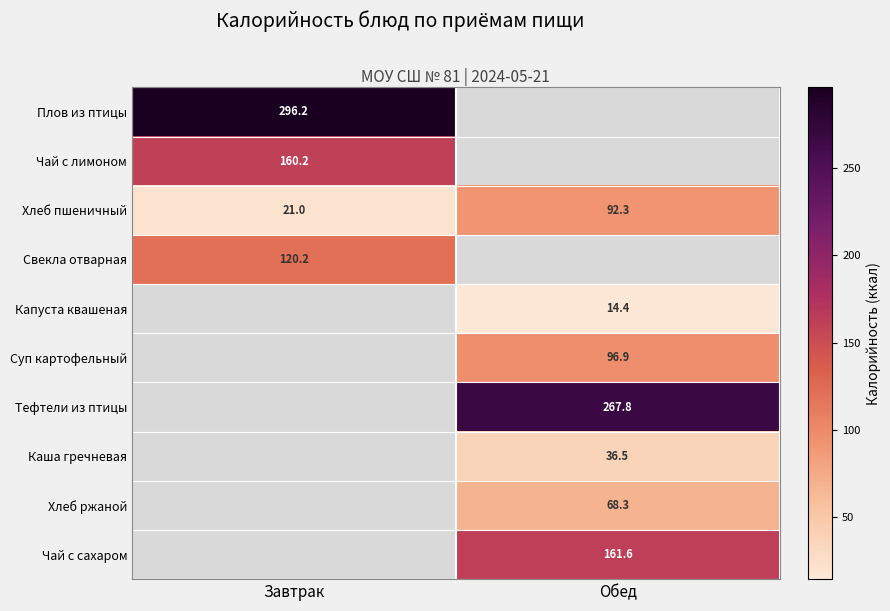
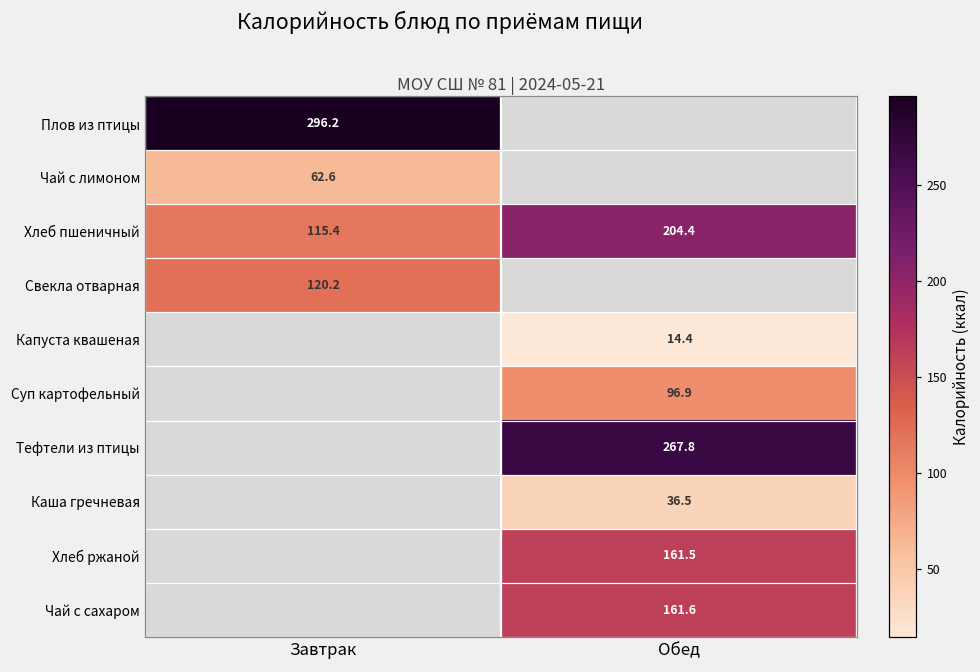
  {
    "Плов из птицы": {
      "Завтрак": 296.2
    },
    "Чай с лимоном": {
-     "Завтрак": 160.2
+     "Завтрак": 62.6
    },
    "Хлеб пшеничный": {
-     "Завтрак": 21.0,
-     "Обед": 92.3
+     "Завтрак": 115.4,
+     "Обед": 204.4
    },
    "Свекла отварная": {
      "Завтрак": 120.2
    },
    "Капуста квашеная": {
      "Обед": 14.4
    },
    "Суп картофельный": {
      "Обед": 96.9
    },
    "Тефтели из птицы": {
      "Обед": 267.8
    },
    "Каша гречневая": {
      "Обед": 36.5
    },
    "Хлеб ржаной": {
-     "Обед": 68.3
+     "Обед": 161.5
    },
    "Чай с сахаром": {
      "Обед": 161.6
    }
  }
